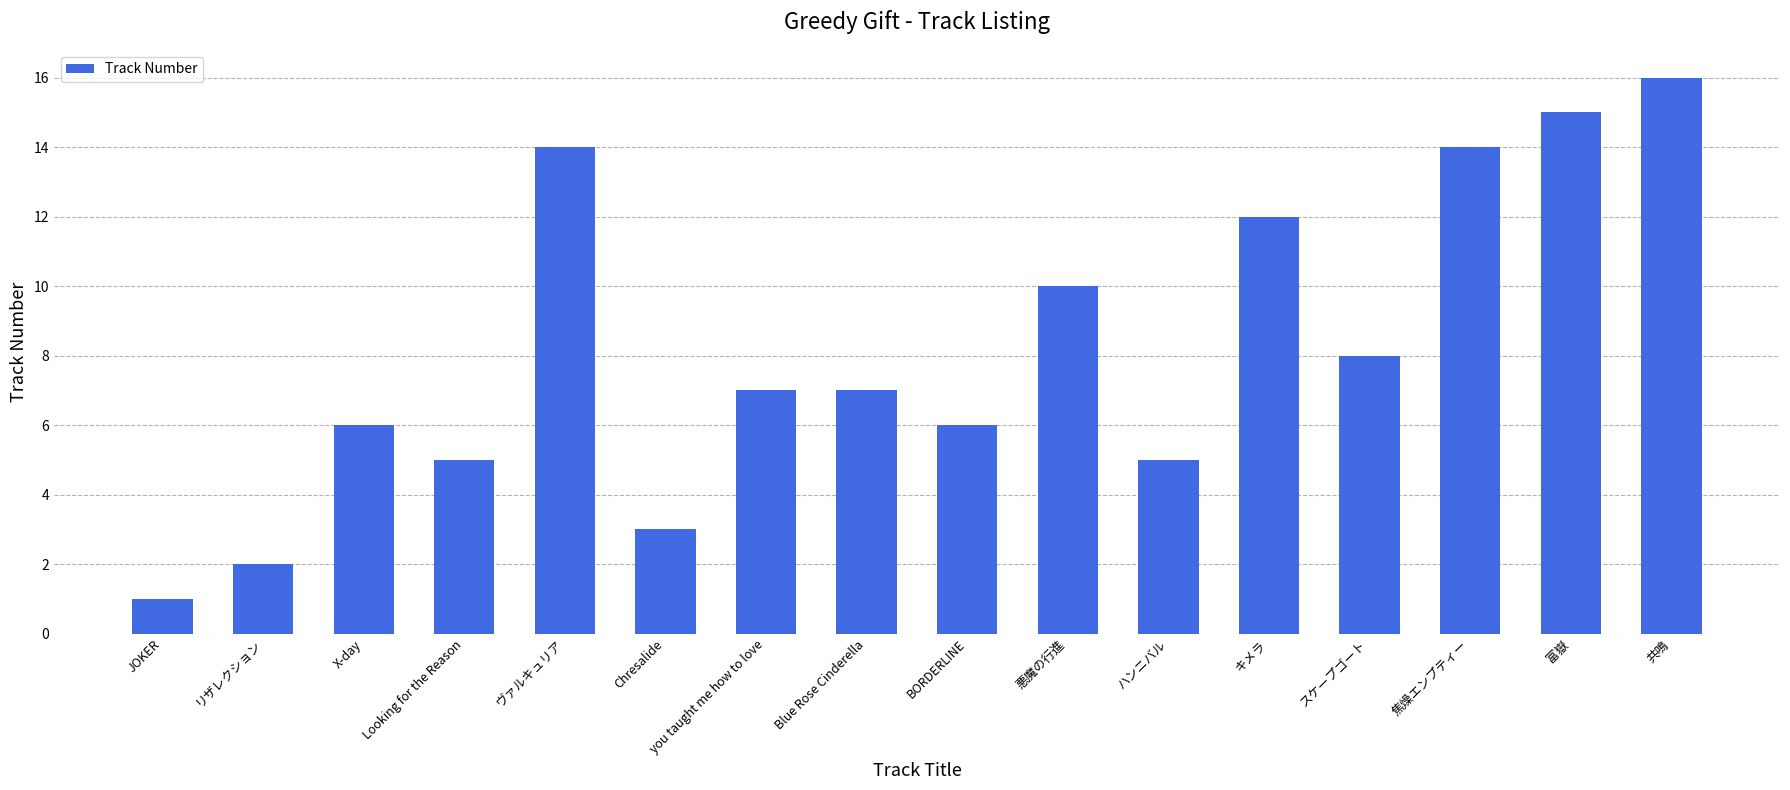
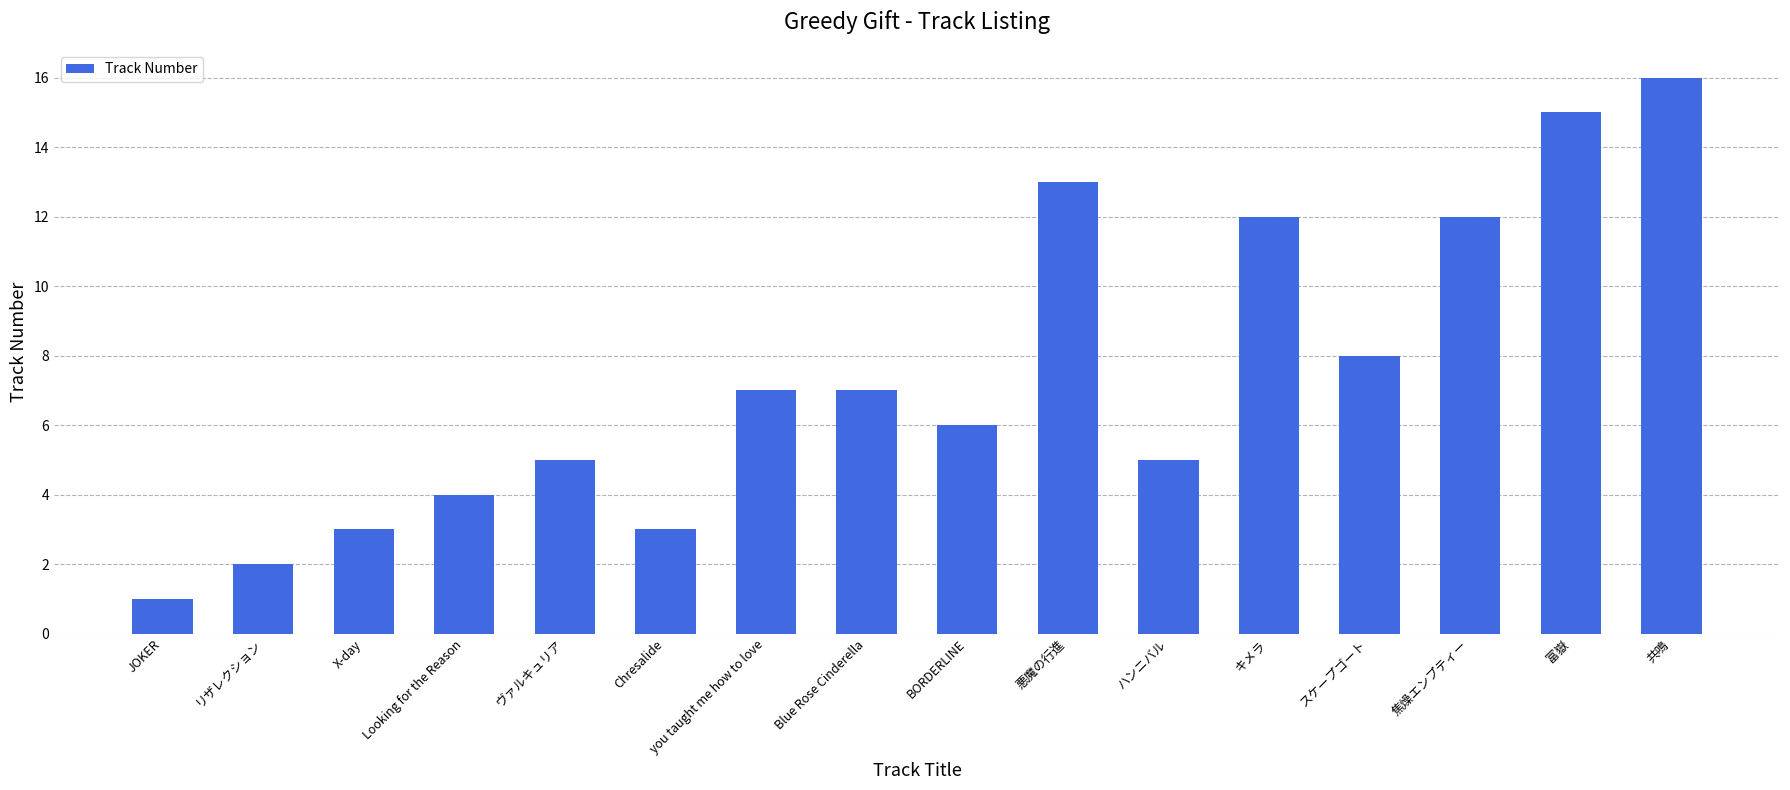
  {
    "JOKER": 1,
    "リザレクション": 2,
-   "X-day": 6,
-   "Looking for the Reason": 5,
-   "ヴァルキュリア": 14,
+   "X-day": 3,
+   "Looking for the Reason": 4,
+   "ヴァルキュリア": 5,
    "Chresalide": 3,
    "you taught me how to love": 7,
    "Blue Rose Cinderella": 7,
    "BORDERLINE": 6,
-   "悪魔の行進": 10,
+   "悪魔の行進": 13,
    "ハンニバル": 5,
    "キメラ": 12,
    "スケープゴート": 8,
-   "焦燥エンプティー": 14,
+   "焦燥エンプティー": 12,
    "富嶽": 15,
    "共鳴": 16
  }
